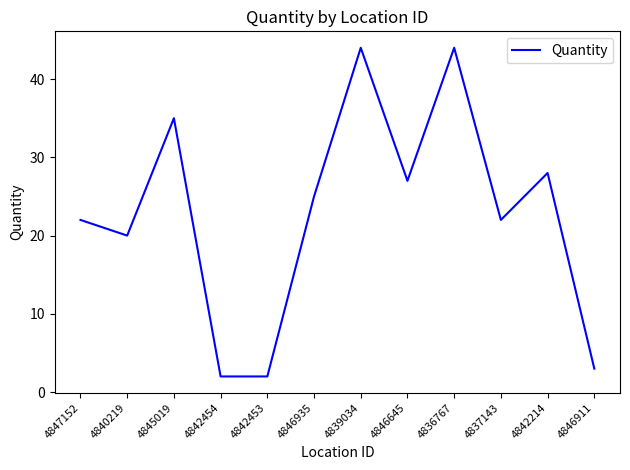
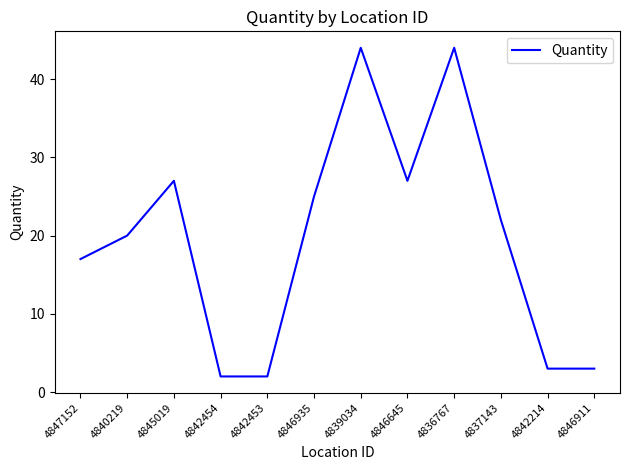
  {
-   "4847152": 22,
+   "4847152": 17,
    "4840219": 20,
-   "4845019": 35,
+   "4845019": 27,
    "4842454": 2,
    "4842453": 2,
    "4846935": 25,
    "4839034": 44,
    "4846645": 27,
    "4836767": 44,
    "4837143": 22,
-   "4842214": 28,
+   "4842214": 3,
    "4846911": 3
  }
